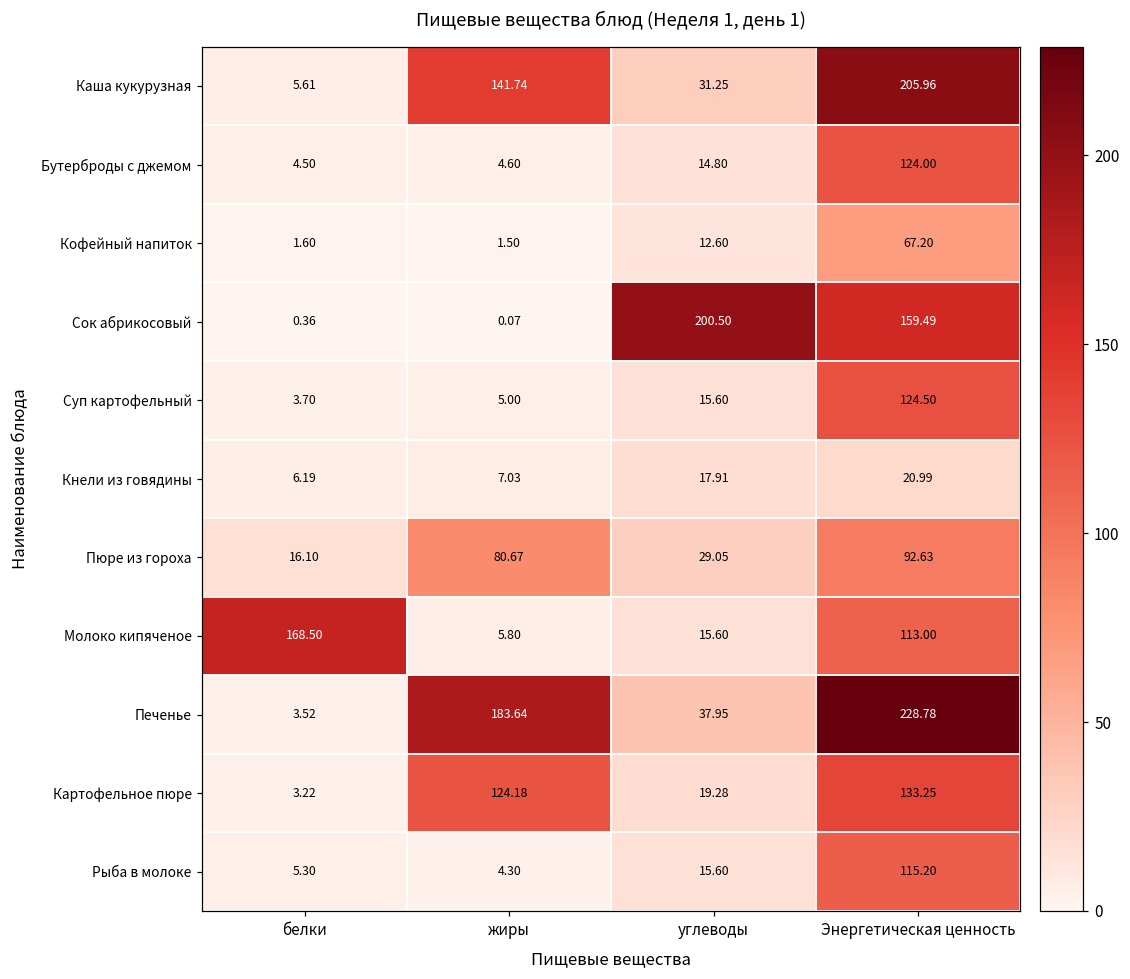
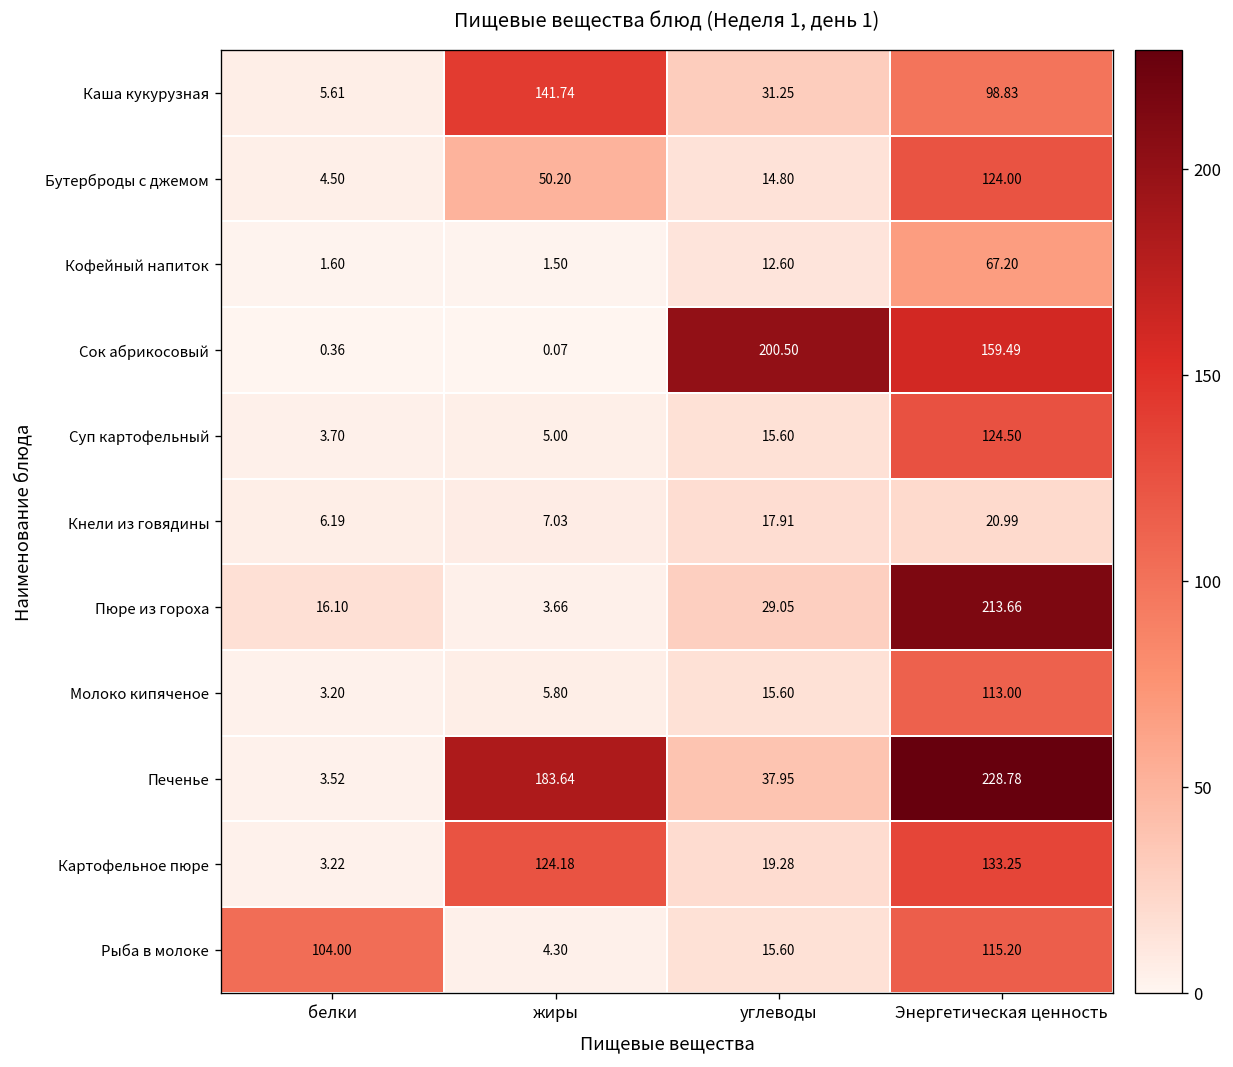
  {
    "Каша кукурузная": {
      "белки": 5.61,
      "жиры": 141.74,
      "углеводы": 31.25,
-     "Энергетическая ценность": 205.96
+     "Энергетическая ценность": 98.83
    },
    "Бутерброды с джемом": {
      "белки": 4.50,
-     "жиры": 4.60,
+     "жиры": 50.20,
      "углеводы": 14.80,
      "Энергетическая ценность": 124.00
    },
    "Кофейный напиток": {
      "белки": 1.60,
      "жиры": 1.50,
      "углеводы": 12.60,
      "Энергетическая ценность": 67.20
    },
    "Сок абрикосовый": {
      "белки": 0.36,
      "жиры": 0.07,
      "углеводы": 200.50,
      "Энергетическая ценность": 159.49
    },
    "Суп картофельный": {
      "белки": 3.70,
      "жиры": 5.00,
      "углеводы": 15.60,
      "Энергетическая ценность": 124.50
    },
    "Кнели из говядины": {
      "белки": 6.19,
      "жиры": 7.03,
      "углеводы": 17.91,
      "Энергетическая ценность": 20.99
    },
    "Пюре из гороха": {
      "белки": 16.10,
-     "жиры": 80.67,
+     "жиры": 3.66,
      "углеводы": 29.05,
-     "Энергетическая ценность": 92.63
+     "Энергетическая ценность": 213.66
    },
    "Молоко кипяченое": {
-     "белки": 168.50,
+     "белки": 3.20,
      "жиры": 5.80,
      "углеводы": 15.60,
      "Энергетическая ценность": 113.00
    },
    "Печенье": {
      "белки": 3.52,
      "жиры": 183.64,
      "углеводы": 37.95,
      "Энергетическая ценность": 228.78
    },
    "Картофельное пюре": {
      "белки": 3.22,
      "жиры": 124.18,
      "углеводы": 19.28,
      "Энергетическая ценность": 133.25
    },
    "Рыба в молоке": {
-     "белки": 5.30,
+     "белки": 104.00,
      "жиры": 4.30,
      "углеводы": 15.60,
      "Энергетическая ценность": 115.20
    }
  }
